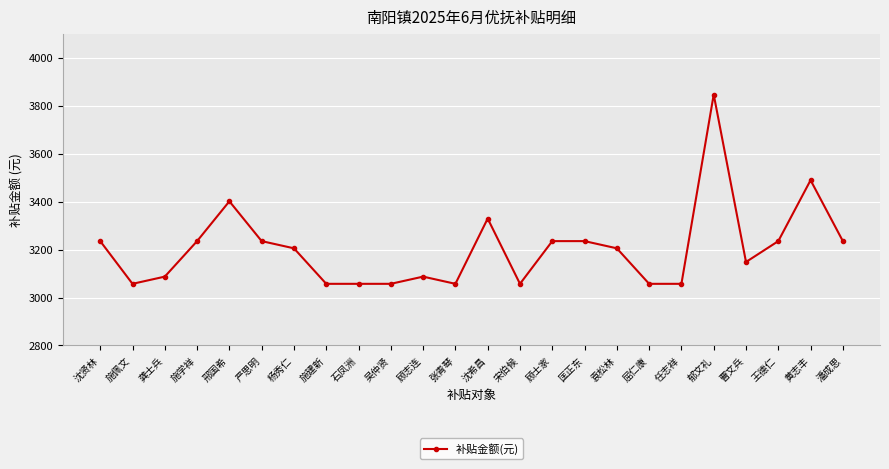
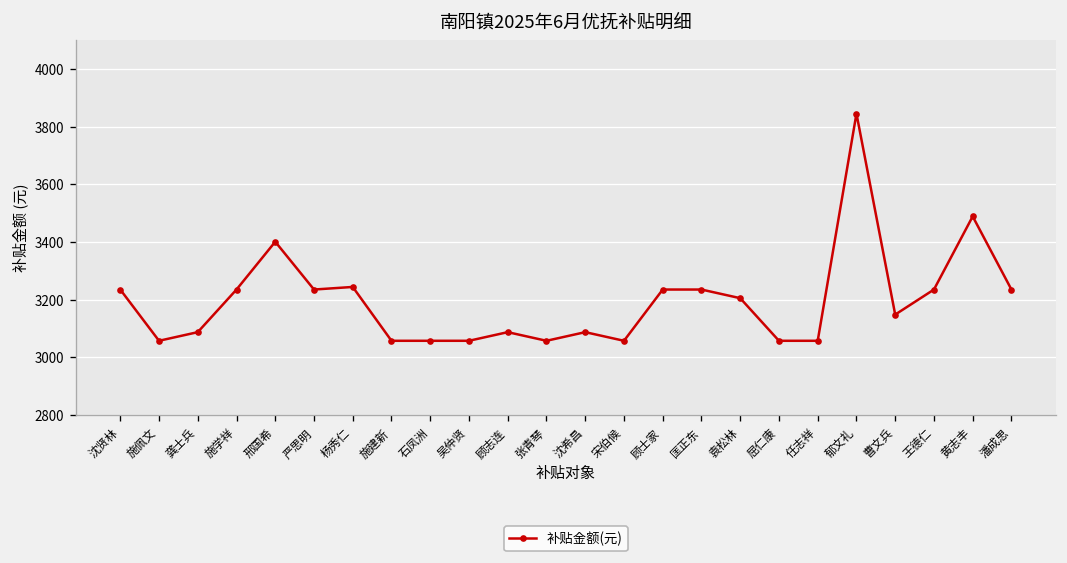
  {
    "沈贤林": 3240,
    "施佩文": 3060,
    "龚士兵": 3090,
    "施学祥": 3240,
    "邢国希": 3400,
    "严思明": 3240,
-   "杨秀仁": 3210,
+   "杨秀仁": 3240,
    "施建新": 3060,
    "石凤洲": 3060,
    "吴仲贤": 3060,
    "顾志连": 3090,
    "张青琴": 3060,
-   "沈希昌": 3330,
+   "沈希昌": 3090,
    "宋伯候": 3060,
    "顾士家": 3240,
    "匡正东": 3240,
    "袁松林": 3210,
    "屈仁康": 3060,
    "任志祥": 3060,
    "郁文礼": 3850,
    "曹文兵": 3150,
    "王德仁": 3240,
    "黄志丰": 3490,
    "潘成思": 3240
  }
